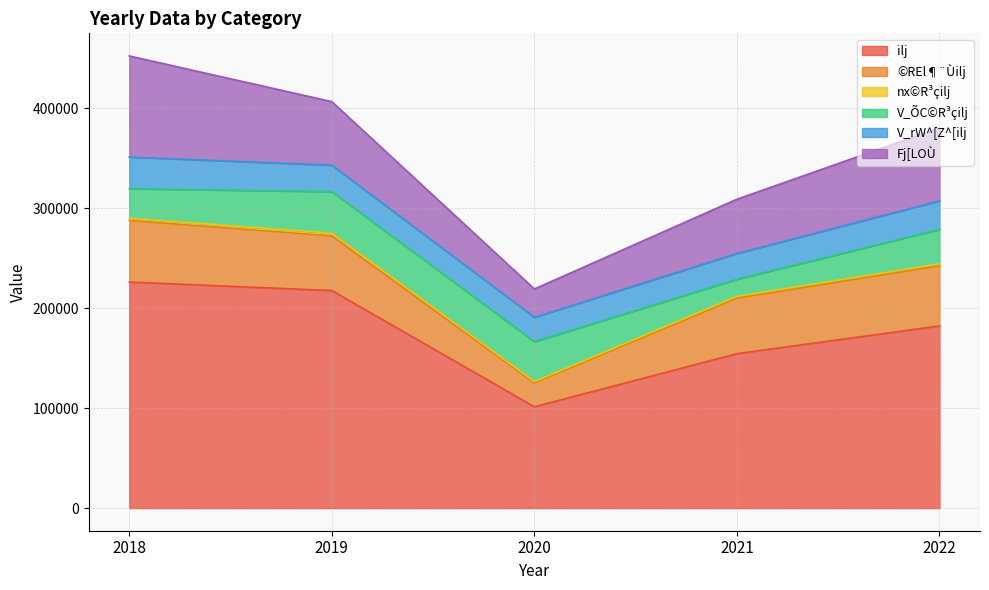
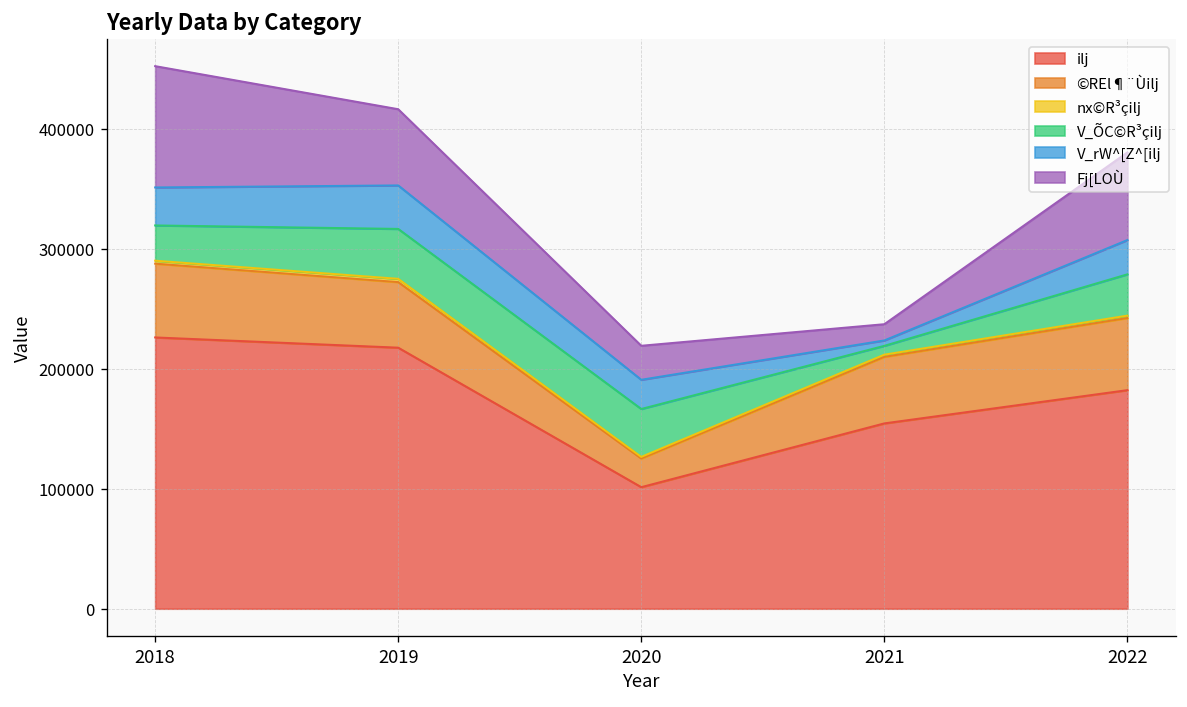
  {
    "nx©R³çilj": {
      "2019": 0
    },
    "V_ÕC©R³çilj": {
      "2018": 30000,
      "2019": 40000,
      "2020": 40000,
-     "2021": 20000,
+     "2021": 10000,
      "2022": 30000
    },
    "V_rW^[Z^[ilj": {
      "2018": 30000,
-     "2019": 30000,
+     "2019": 40000,
      "2020": 20000,
-     "2021": 30000,
+     "2021": 0,
      "2022": 30000
    },
    "Fj[LOÙ": {
      "2018": 100000,
      "2019": 60000,
      "2020": 30000,
-     "2021": 50000
+     "2021": 10000
    }
  }
